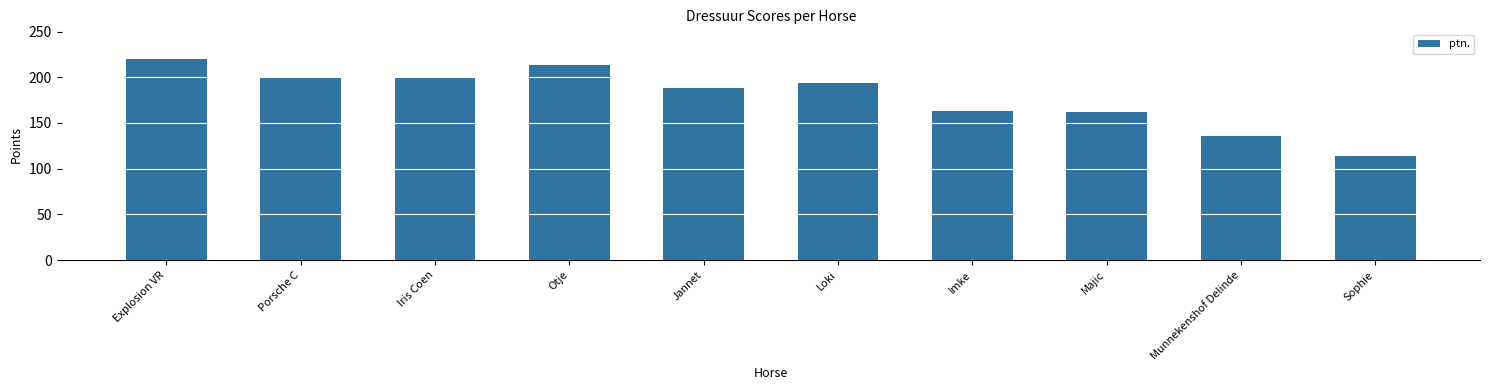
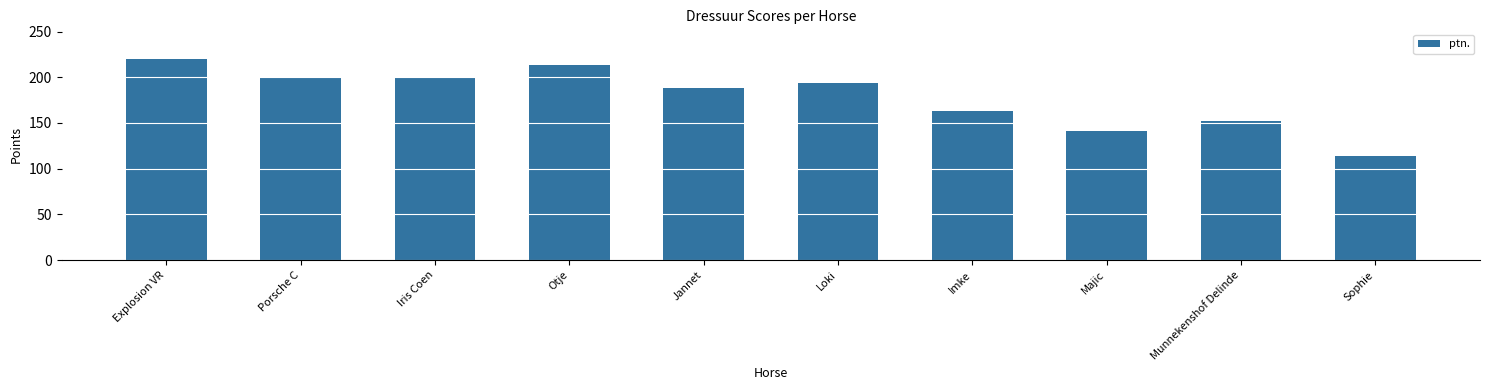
  {
    "Explosion VR": 220,
    "Porsche C": 200,
    "Iris Coen": 200,
    "Otje": 210,
    "Jannet": 190,
    "Loki": 190,
    "Imke": 160,
-   "Majic": 160,
-   "Munnekenshof Delinde": 140,
+   "Majic": 140,
+   "Munnekenshof Delinde": 150,
    "Sophie": 110
  }
